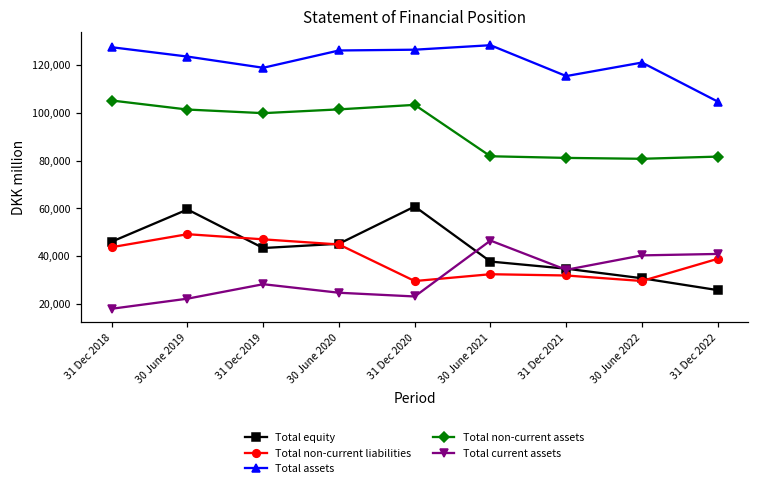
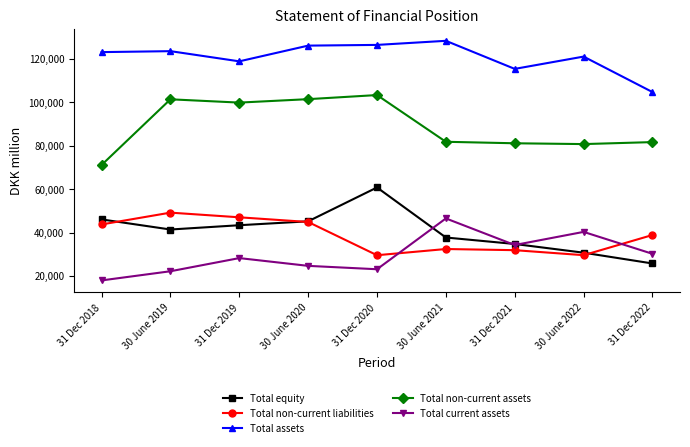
  {
    "Total equity": {
      "31 Dec 2018": "46,000",
-     "30 June 2019": "60,000",
+     "30 June 2019": "41,000",
      "31 Dec 2019": "43,000",
      "31 Dec 2020": "61,000",
      "30 June 2021": "38,000",
      "31 Dec 2022": "26,000"
    },
    "Total non-current liabilities": {
      "31 Dec 2018": "44,000",
      "30 June 2019": "49,000",
      "31 Dec 2019": "47,000",
      "31 Dec 2020": "30,000",
      "30 June 2021": "32,000",
      "31 Dec 2021": "32,000",
      "31 Dec 2022": "39,000"
    },
    "Total assets": {
-     "31 Dec 2018": "127,000",
+     "31 Dec 2018": "123,000",
      "30 June 2019": "124,000",
      "31 Dec 2019": "119,000",
      "30 June 2020": "126,000",
      "31 Dec 2020": "126,000",
      "30 June 2021": "128,000",
      "31 Dec 2021": "115,000",
      "30 June 2022": "121,000",
      "31 Dec 2022": "105,000"
    },
    "Total non-current assets": {
-     "31 Dec 2018": "105,000",
+     "31 Dec 2018": "71,000",
      "30 June 2019": "101,000",
      "31 Dec 2019": "100,000",
      "30 June 2020": "101,000",
      "31 Dec 2020": "103,000",
      "30 June 2021": "82,000",
      "31 Dec 2021": "81,000",
      "30 June 2022": "81,000",
      "31 Dec 2022": "82,000"
    },
    "Total current assets": {
      "31 Dec 2018": "18,000",
      "30 June 2019": "22,000",
      "31 Dec 2019": "28,000",
      "30 June 2020": "25,000",
      "31 Dec 2020": "23,000",
      "30 June 2021": "46,000",
      "30 June 2022": "40,000",
-     "31 Dec 2022": "41,000"
+     "31 Dec 2022": "30,000"
    }
  }
